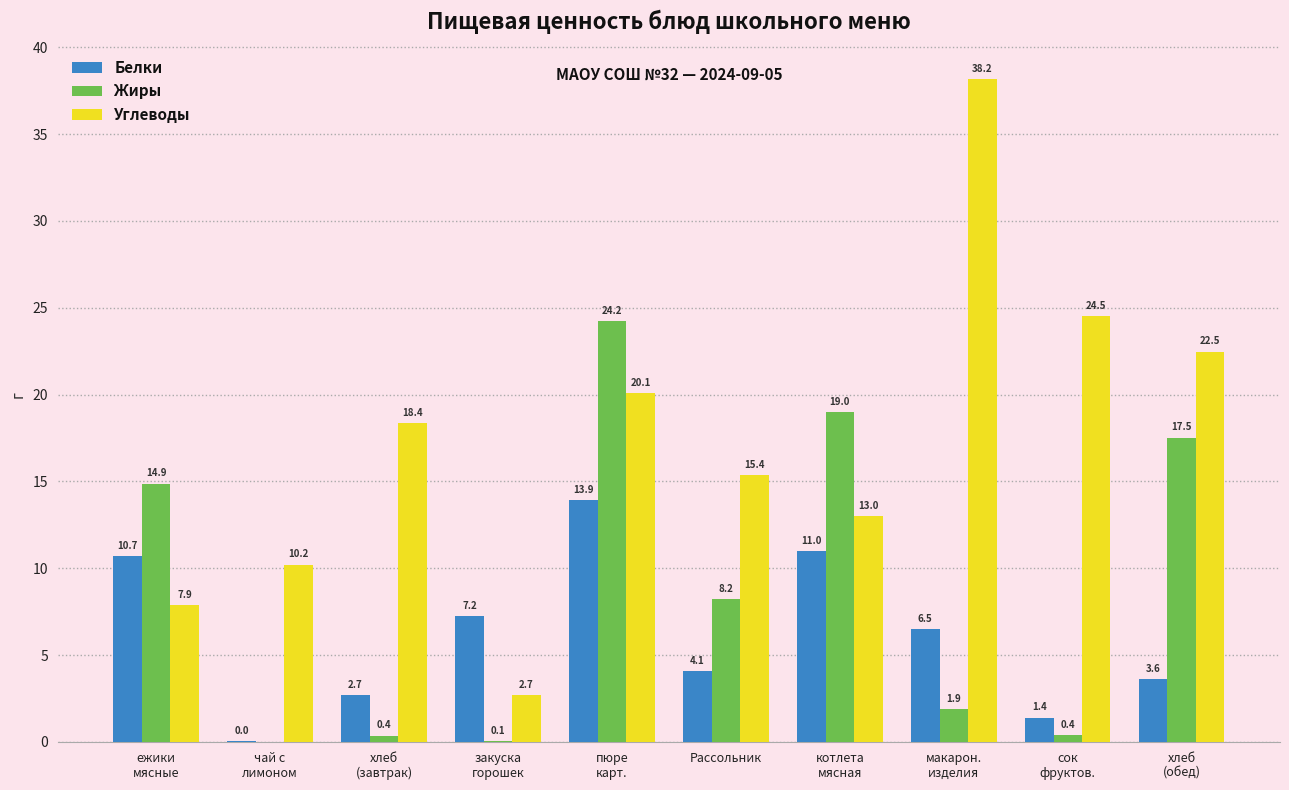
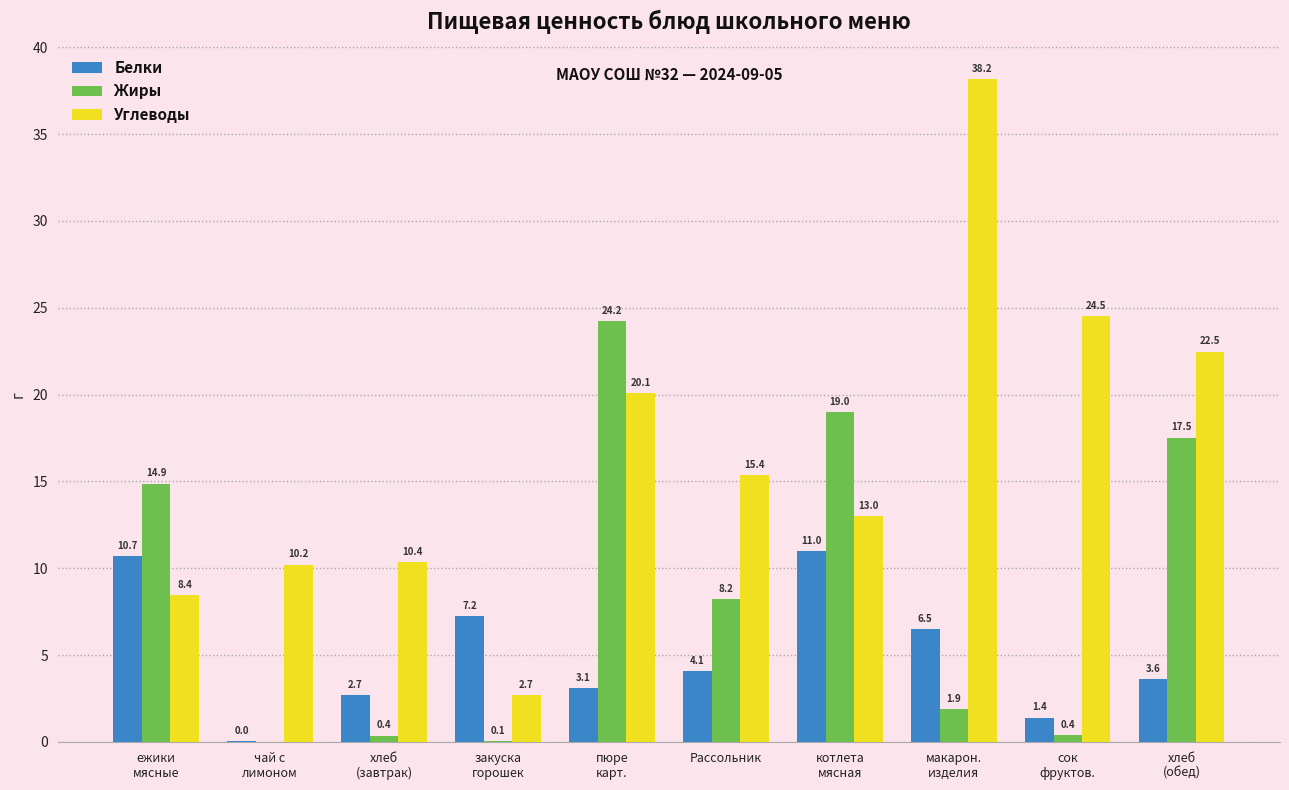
  {
    "Белки": {
      "ежики мясные": 10.7,
      "чай с лимоном": 0.0,
      "хлеб (завтрак)": 2.7,
      "закуска горошек": 7.2,
-     "пюре карт.": 13.9,
+     "пюре карт.": 3.1,
      "Рассольник": 4.1,
      "котлета мясная": 11.0,
      "макарон. изделия": 6.5,
      "сок фруктов.": 1.4,
      "хлеб (обед)": 3.6
    },
    "Жиры": {
      "ежики мясные": 14.9,
      "хлеб (завтрак)": 0.4,
      "закуска горошек": 0.1,
      "пюре карт.": 24.2,
      "Рассольник": 8.2,
      "котлета мясная": 19.0,
      "макарон. изделия": 1.9,
      "сок фруктов.": 0.4,
      "хлеб (обед)": 17.5
    },
    "Углеводы": {
-     "ежики мясные": 7.9,
+     "ежики мясные": 8.4,
      "чай с лимоном": 10.2,
-     "хлеб (завтрак)": 18.4,
+     "хлеб (завтрак)": 10.4,
      "закуска горошек": 2.7,
      "пюре карт.": 20.1,
      "Рассольник": 15.4,
      "котлета мясная": 13.0,
      "макарон. изделия": 38.2,
      "сок фруктов.": 24.5,
      "хлеб (обед)": 22.5
    }
  }
